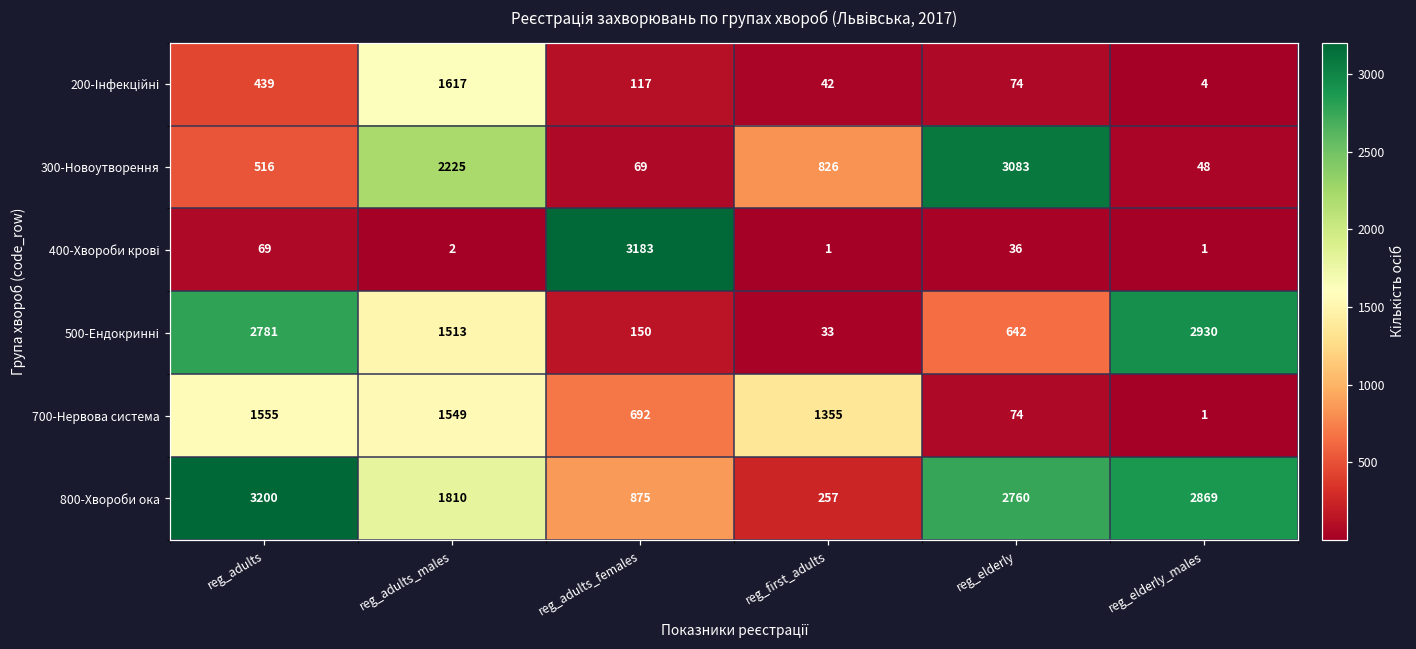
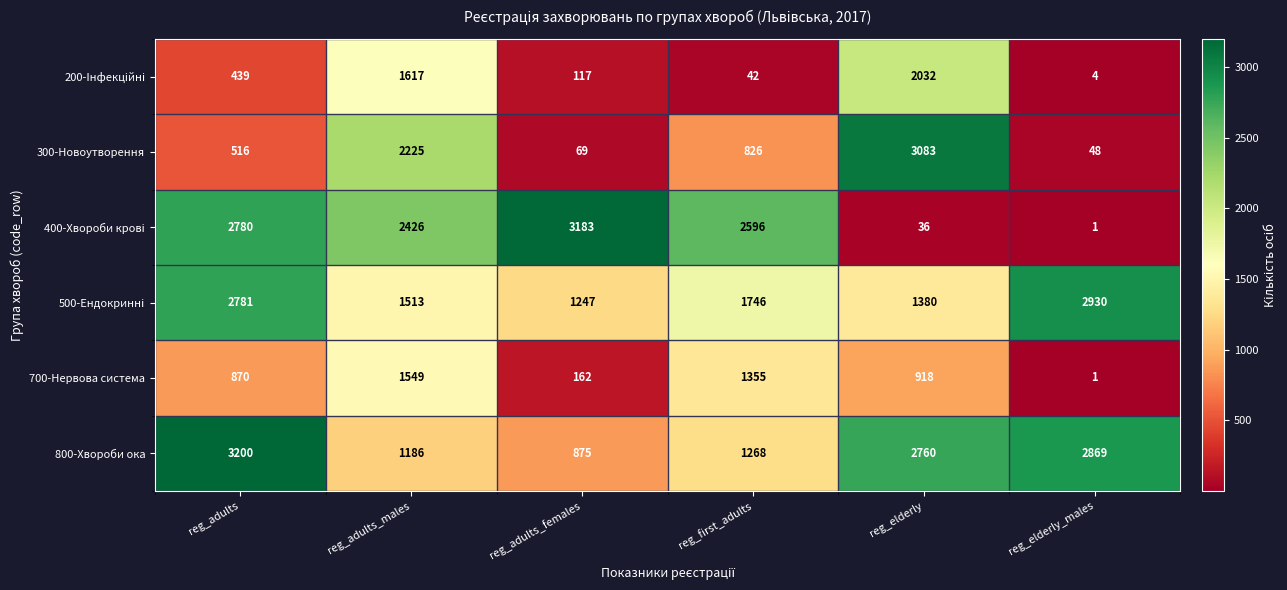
  {
    "200-Інфекційні": {
      "reg_adults": 439,
      "reg_adults_males": 1617,
      "reg_adults_females": 117,
      "reg_first_adults": 42,
-     "reg_elderly": 74,
+     "reg_elderly": 2032,
      "reg_elderly_males": 4
    },
    "300-Новоутворення": {
      "reg_adults": 516,
      "reg_adults_males": 2225,
      "reg_adults_females": 69,
      "reg_first_adults": 826,
      "reg_elderly": 3083,
      "reg_elderly_males": 48
    },
    "400-Хвороби крові": {
-     "reg_adults": 69,
-     "reg_adults_males": 2,
+     "reg_adults": 2780,
+     "reg_adults_males": 2426,
      "reg_adults_females": 3183,
-     "reg_first_adults": 1,
+     "reg_first_adults": 2596,
      "reg_elderly": 36,
      "reg_elderly_males": 1
    },
    "500-Ендокринні": {
      "reg_adults": 2781,
      "reg_adults_males": 1513,
-     "reg_adults_females": 150,
-     "reg_first_adults": 33,
-     "reg_elderly": 642,
+     "reg_adults_females": 1247,
+     "reg_first_adults": 1746,
+     "reg_elderly": 1380,
      "reg_elderly_males": 2930
    },
    "700-Нервова система": {
-     "reg_adults": 1555,
+     "reg_adults": 870,
      "reg_adults_males": 1549,
-     "reg_adults_females": 692,
+     "reg_adults_females": 162,
      "reg_first_adults": 1355,
-     "reg_elderly": 74,
+     "reg_elderly": 918,
      "reg_elderly_males": 1
    },
    "800-Хвороби ока": {
      "reg_adults": 3200,
-     "reg_adults_males": 1810,
+     "reg_adults_males": 1186,
      "reg_adults_females": 875,
-     "reg_first_adults": 257,
+     "reg_first_adults": 1268,
      "reg_elderly": 2760,
      "reg_elderly_males": 2869
    }
  }
